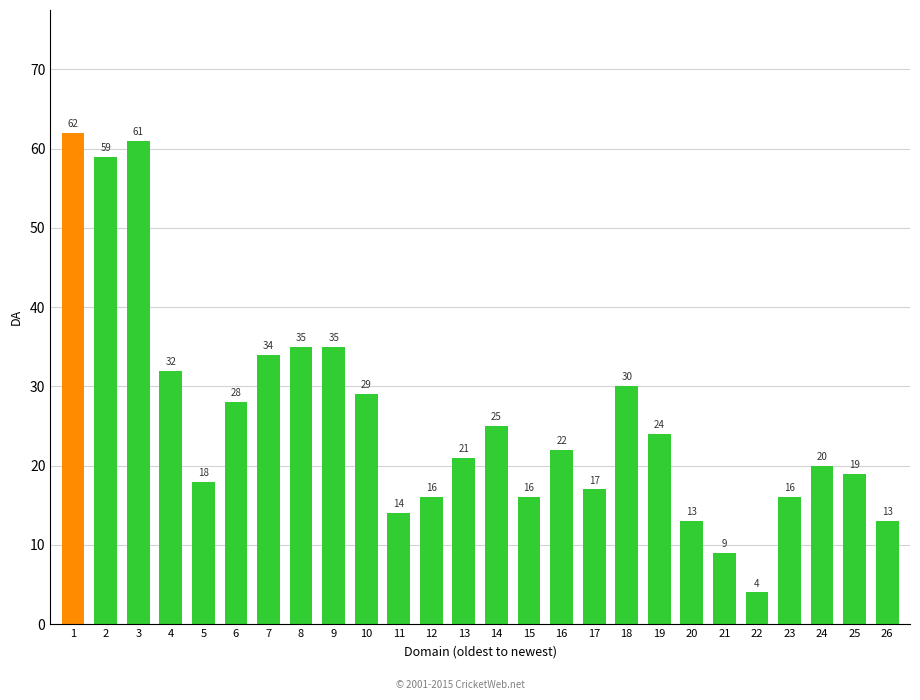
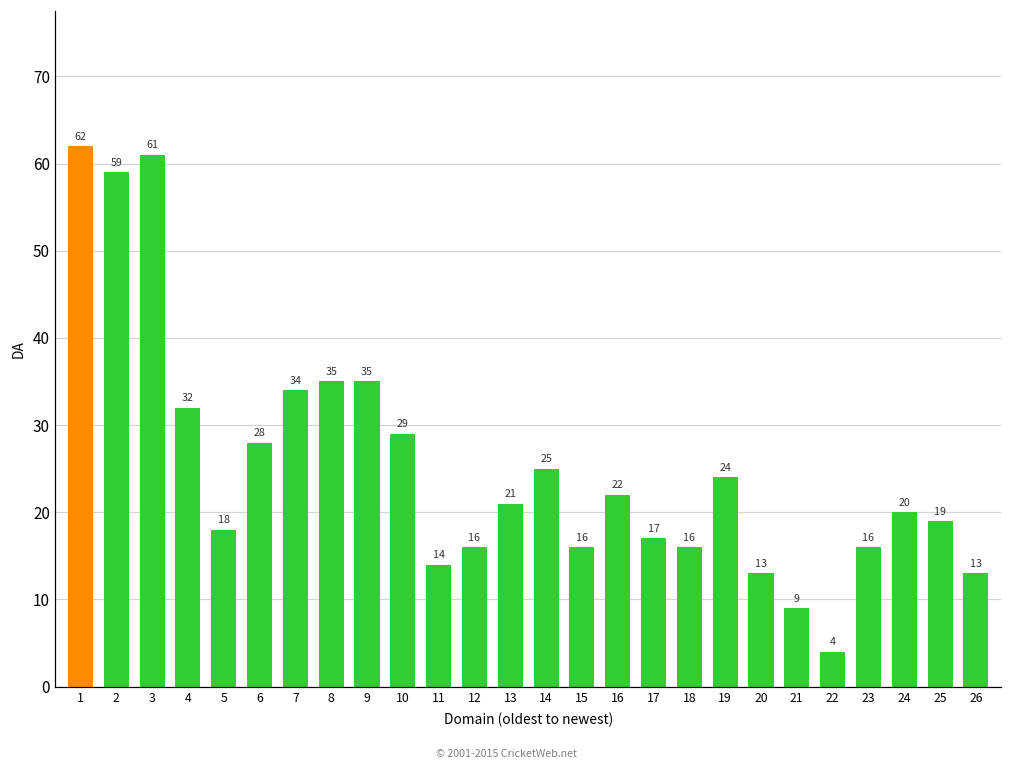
  {
    "1": 62,
    "2": 59,
    "3": 61,
    "4": 32,
    "5": 18,
    "6": 28,
    "7": 34,
    "8": 35,
    "9": 35,
    "10": 29,
    "11": 14,
    "12": 16,
    "13": 21,
    "14": 25,
    "15": 16,
    "16": 22,
    "17": 17,
-   "18": 30,
+   "18": 16,
    "19": 24,
    "20": 13,
    "21": 9,
    "22": 4,
    "23": 16,
    "24": 20,
    "25": 19,
    "26": 13
  }
